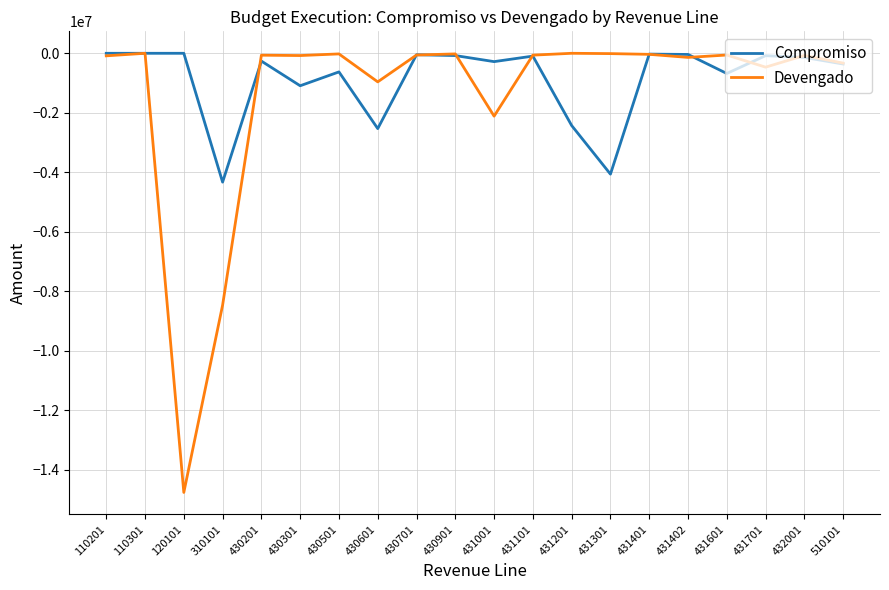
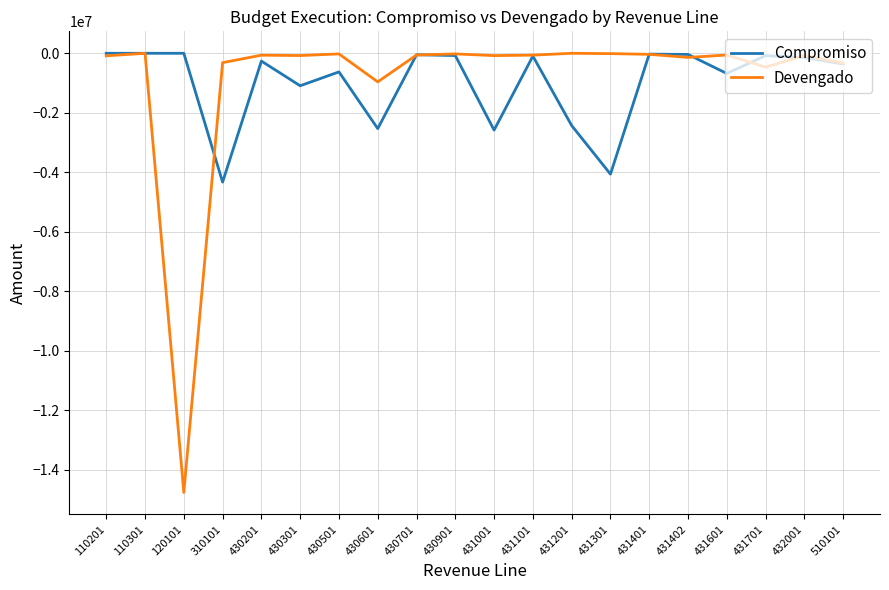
  {
    "Compromiso": {
      "120101": 0,
      "310101": -4300000,
      "430201": -300000,
      "430301": -1100000,
      "430501": -600000,
      "430601": -2500000,
-     "431001": -300000,
+     "431001": -2600000,
      "431201": -2400000,
      "431301": -4100000,
      "431402": 0
    },
    "Devengado": {
      "120101": -14800000,
-     "310101": -8500000,
+     "310101": -300000,
      "430201": -100000,
      "430301": -100000,
      "430501": 0,
      "430601": -1000000,
-     "431001": -2100000,
+     "431001": -100000,
      "431201": 0,
      "431301": 0,
      "431402": -100000
    }
  }
